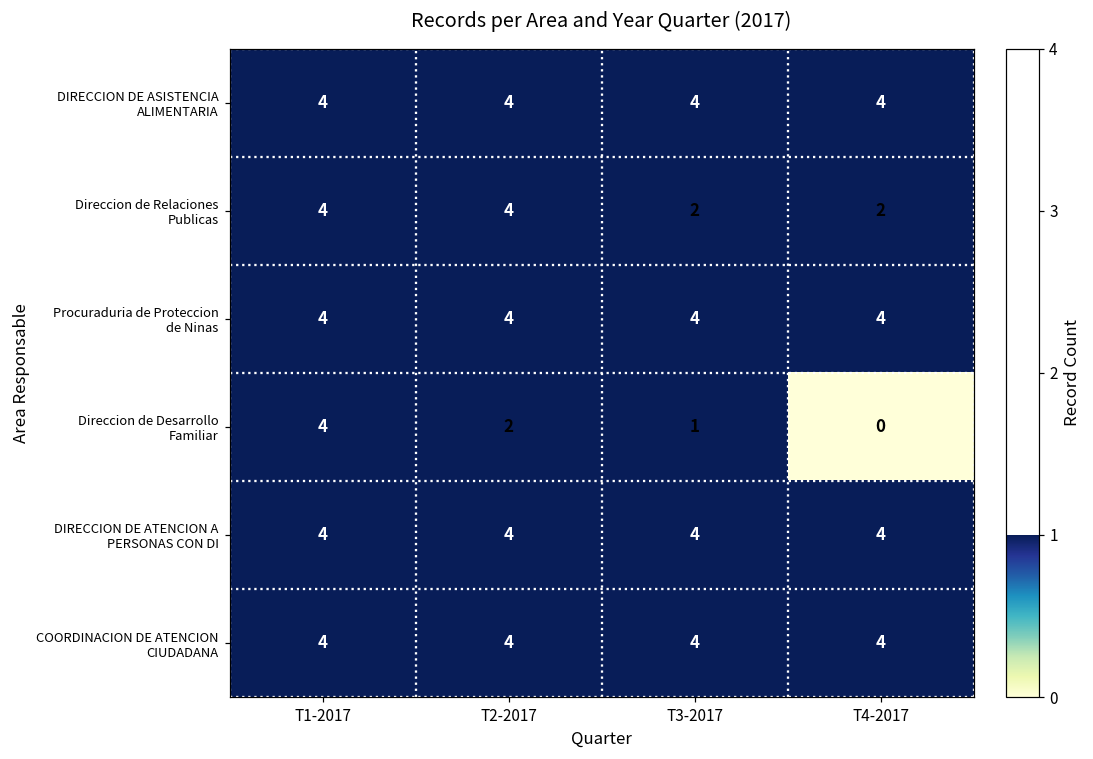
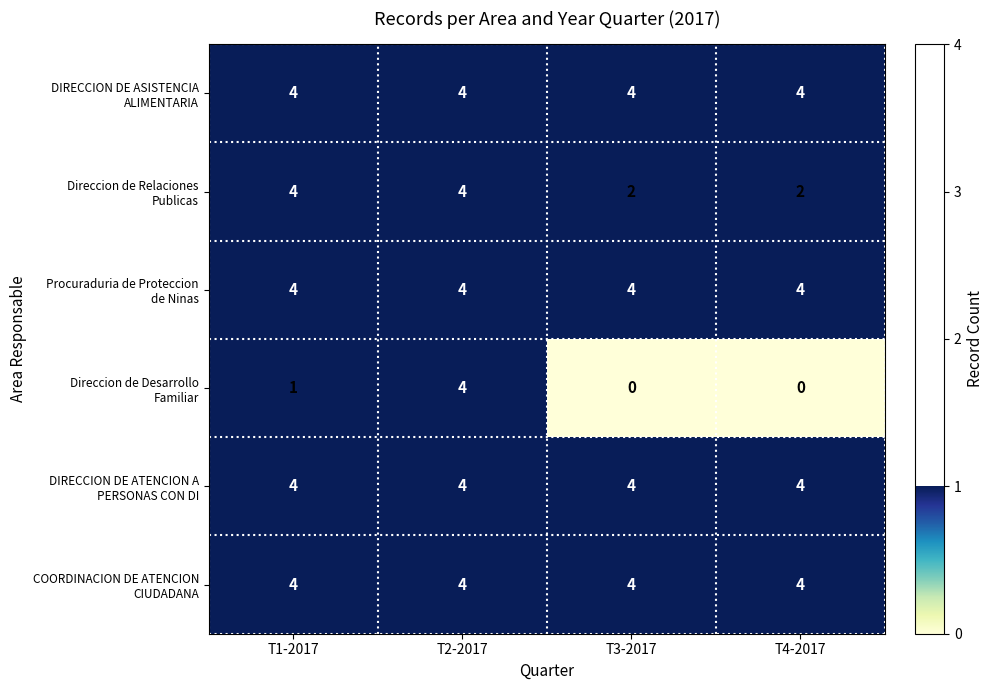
  {
    "DIRECCION DE ASISTENCIA ALIMENTARIA": {
      "T1-2017": 4,
      "T2-2017": 4,
      "T3-2017": 4,
      "T4-2017": 4
    },
    "Direccion de Relaciones Publicas": {
      "T1-2017": 4,
      "T2-2017": 4,
      "T3-2017": 2,
      "T4-2017": 2
    },
    "Procuraduria de Proteccion de Ninas": {
      "T1-2017": 4,
      "T2-2017": 4,
      "T3-2017": 4,
      "T4-2017": 4
    },
    "Direccion de Desarrollo Familiar": {
-     "T1-2017": 4,
-     "T2-2017": 2,
-     "T3-2017": 1,
+     "T1-2017": 1,
+     "T2-2017": 4,
+     "T3-2017": 0,
      "T4-2017": 0
    },
    "DIRECCION DE ATENCION A PERSONAS CON DI": {
      "T1-2017": 4,
      "T2-2017": 4,
      "T3-2017": 4,
      "T4-2017": 4
    },
    "COORDINACION DE ATENCION CIUDADANA": {
      "T1-2017": 4,
      "T2-2017": 4,
      "T3-2017": 4,
      "T4-2017": 4
    }
  }
